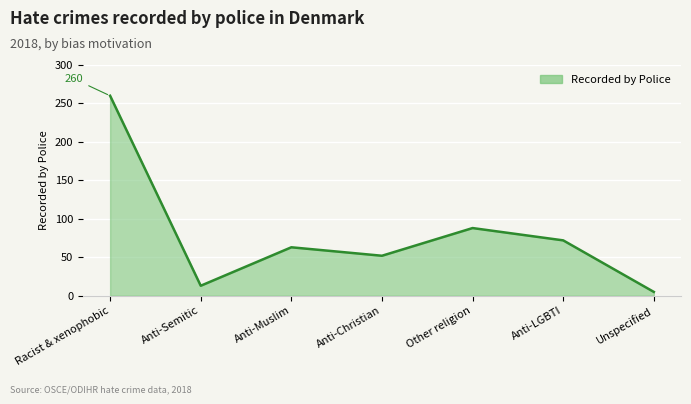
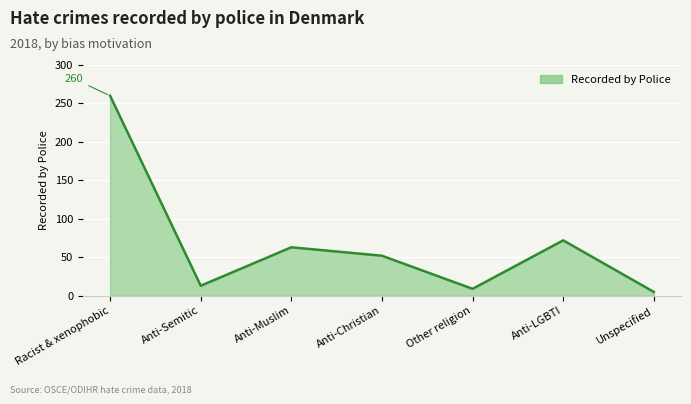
  {
    "Anti-Semitic": 10,
    "Anti-Muslim": 60,
    "Anti-Christian": 50,
-   "Other religion": 90,
+   "Other religion": 10,
    "Anti-LGBTI": 70,
    "Unspecified": 10
  }
